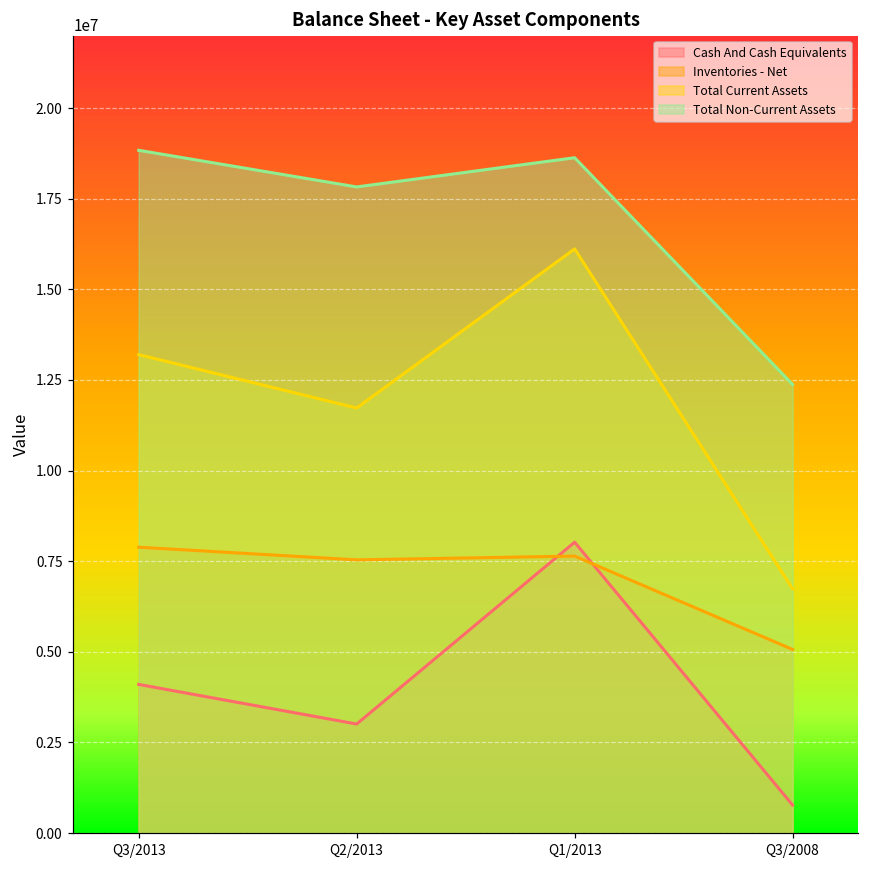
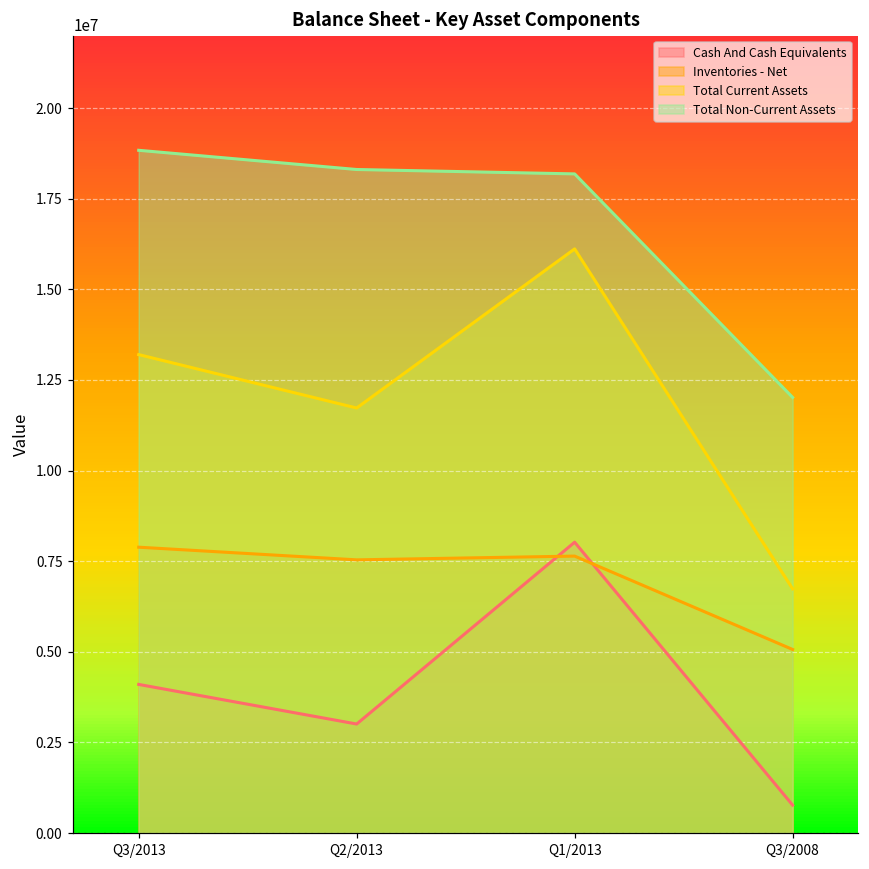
  {
    "Cash And Cash Equivalents": {
      "Q3/2013": 4100000,
      "Q2/2013": 3000000,
      "Q1/2013": 8000000,
      "Q3/2008": 800000
    },
    "Total Non-Current Assets": {
      "Q3/2013": 18800000,
-     "Q2/2013": 17800000,
-     "Q1/2013": 18600000,
-     "Q3/2008": 12400000
+     "Q2/2013": 18300000,
+     "Q1/2013": 18200000,
+     "Q3/2008": 12000000
    }
  }
